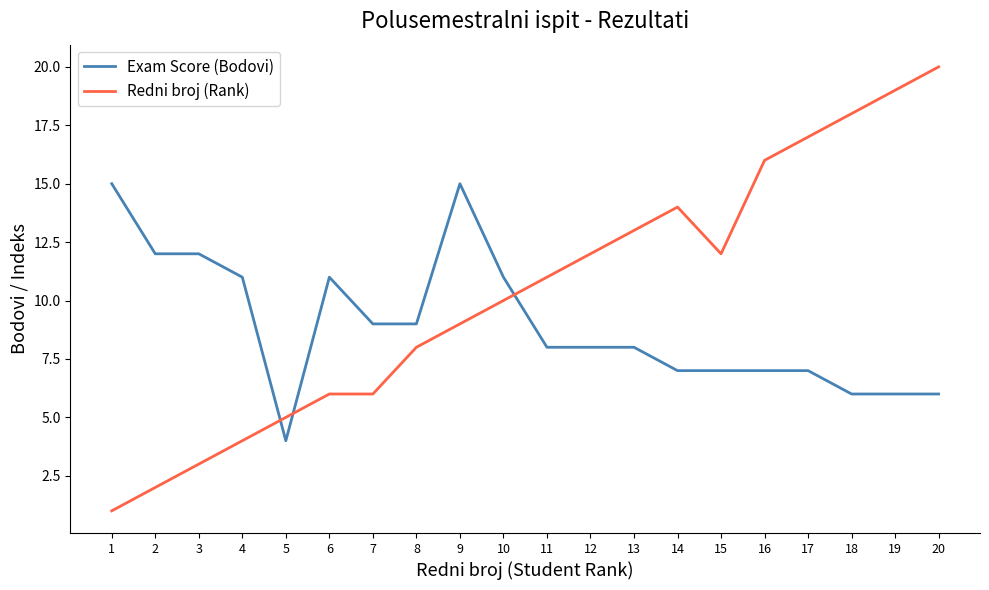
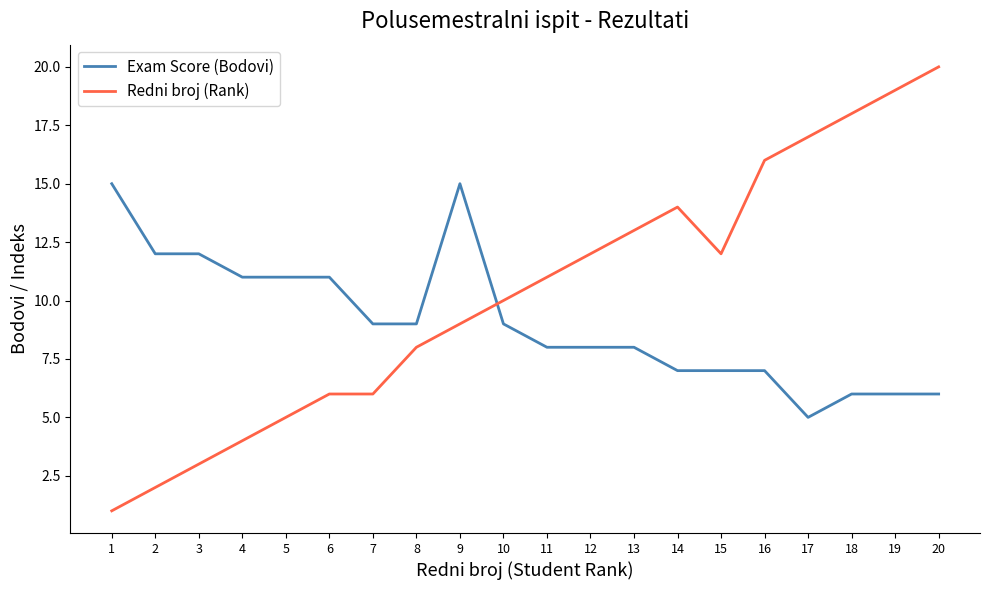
  {
    "Exam Score (Bodovi)": {
      "1": 15,
      "2": 12,
      "3": 12,
      "4": 11,
-     "5": 4,
+     "5": 11,
      "6": 11,
      "7": 9,
      "8": 9,
      "9": 15,
-     "10": 11,
+     "10": 9,
      "11": 8,
      "12": 8,
      "13": 8,
      "14": 7,
      "15": 7,
      "16": 7,
-     "17": 7,
+     "17": 5,
      "18": 6,
      "19": 6,
      "20": 6
    },
    "Redni broj (Rank)": {
      "1": 1,
      "2": 2,
      "3": 3,
      "4": 4,
      "5": 5,
      "6": 6,
      "7": 6,
      "8": 8,
      "9": 9,
      "10": 10,
      "11": 11,
      "12": 12,
      "13": 13,
      "14": 14,
      "15": 12,
      "16": 16,
      "17": 17,
      "18": 18,
      "19": 19,
      "20": 20
    }
  }
